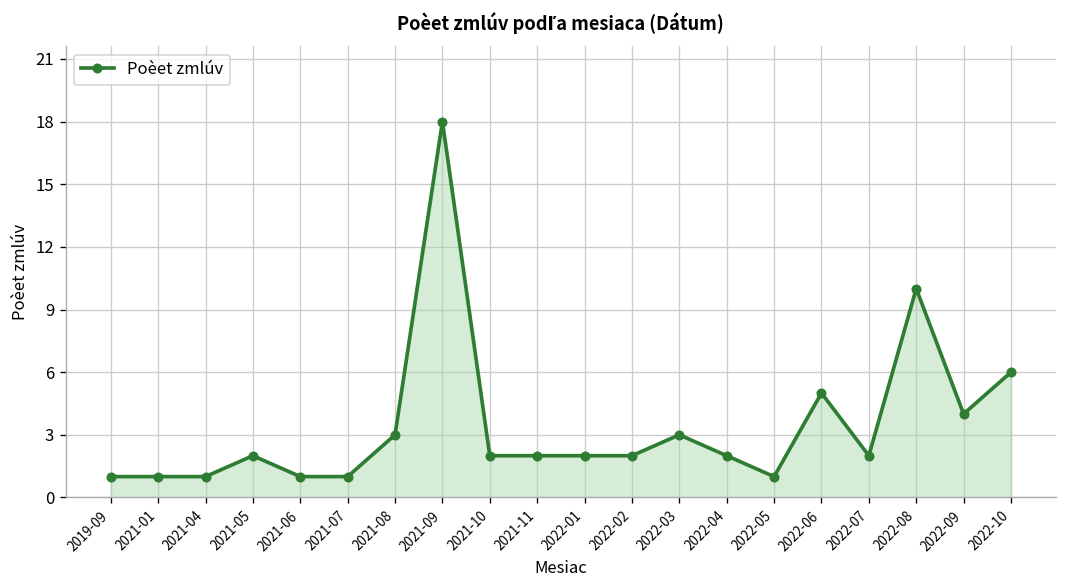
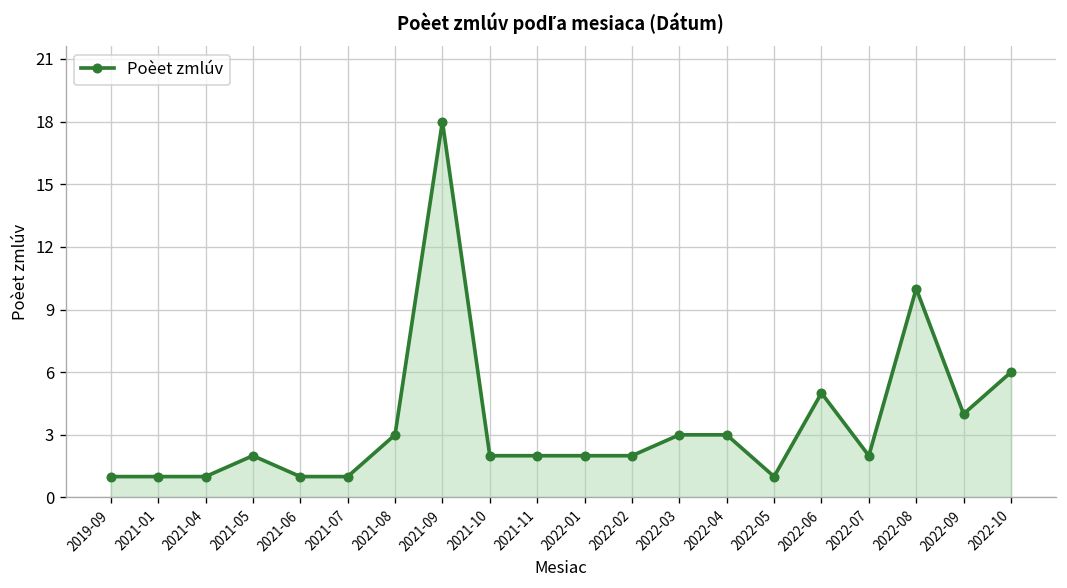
  {
    "2019-09": 1,
    "2021-01": 1,
    "2021-04": 1,
    "2021-05": 2,
    "2021-06": 1,
    "2021-07": 1,
    "2021-08": 3,
    "2021-09": 18,
    "2021-10": 2,
    "2021-11": 2,
    "2022-01": 2,
    "2022-02": 2,
    "2022-03": 3,
-   "2022-04": 2,
+   "2022-04": 3,
    "2022-05": 1,
    "2022-06": 5,
    "2022-07": 2,
    "2022-08": 10,
    "2022-09": 4,
    "2022-10": 6
  }
